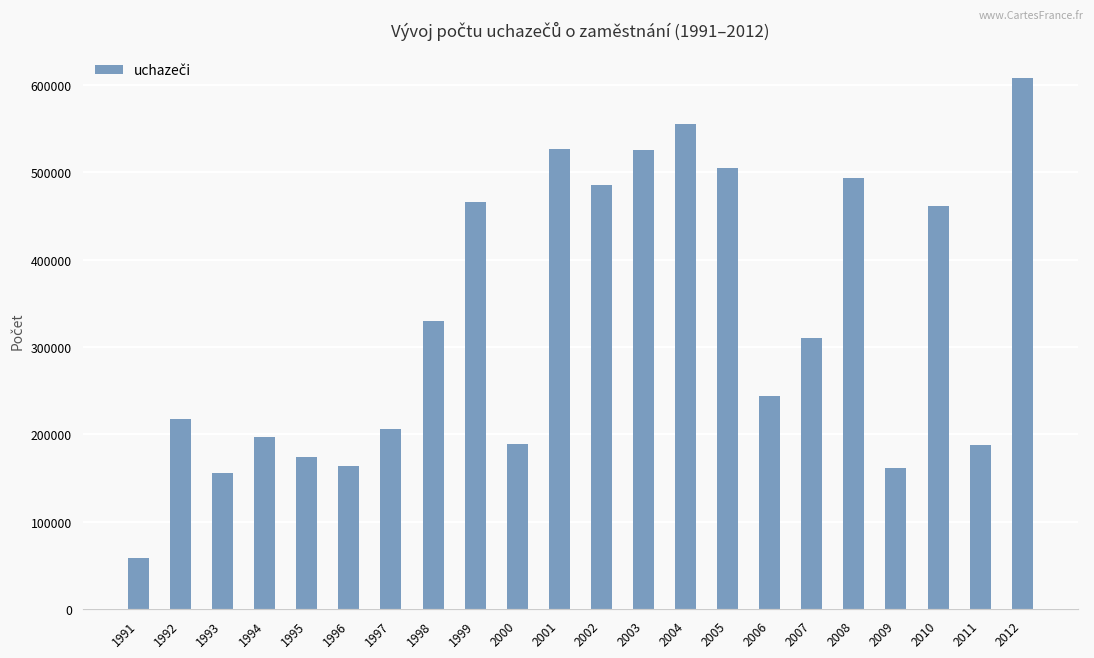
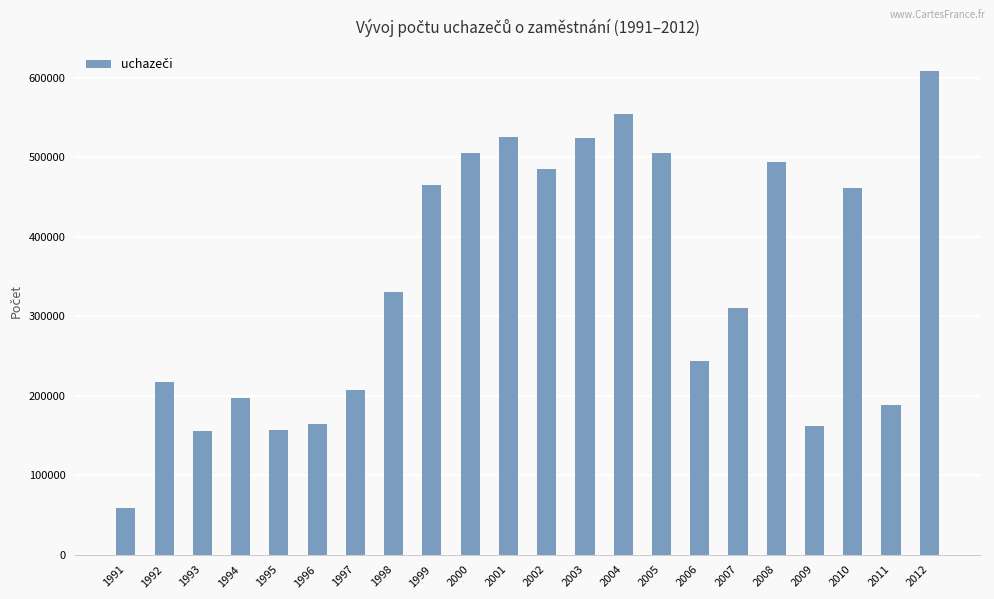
  {
    "1991": 60000,
    "1992": 220000,
    "1993": 160000,
    "1994": 200000,
-   "1995": 170000,
+   "1995": 160000,
    "1996": 160000,
    "1997": 210000,
    "1998": 330000,
    "1999": 470000,
-   "2000": 190000,
+   "2000": 510000,
    "2001": 530000,
    "2002": 490000,
    "2003": 520000,
    "2004": 560000,
    "2005": 510000,
    "2006": 240000,
    "2007": 310000,
    "2008": 490000,
    "2009": 160000,
    "2010": 460000,
    "2011": 190000,
    "2012": 610000
  }
